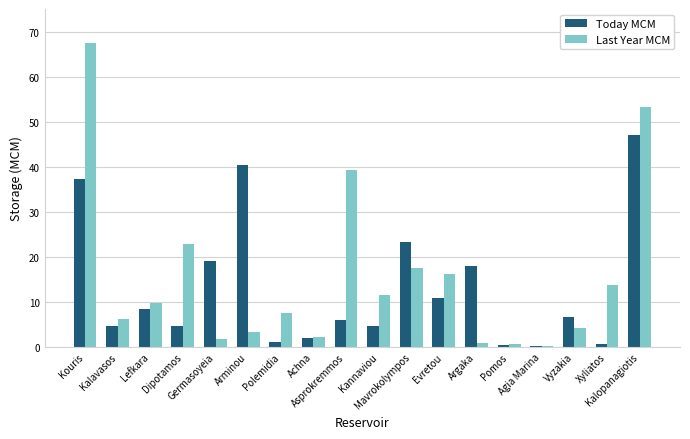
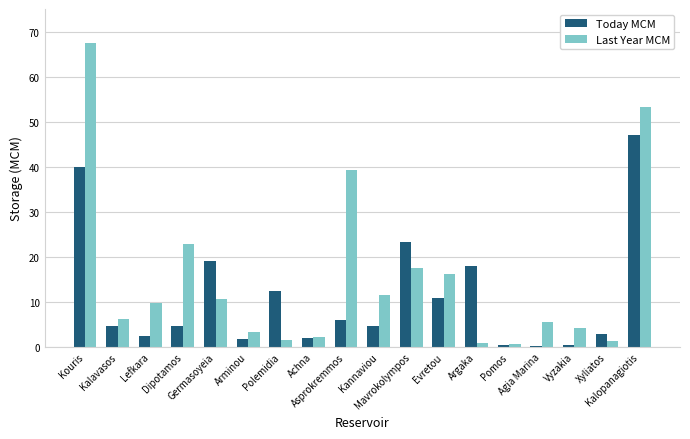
  {
    "Today MCM": {
-     "Kouris": 37,
+     "Kouris": 40,
      "Kalavasos": 5,
-     "Lefkara": 8,
+     "Lefkara": 2,
      "Dipotamos": 5,
      "Germasoyeia": 19,
-     "Arminou": 40,
-     "Polemidia": 1,
+     "Arminou": 2,
+     "Polemidia": 12,
      "Achna": 2,
      "Asprokremmos": 6,
      "Kannaviou": 5,
      "Mavrokolympos": 23,
      "Evretou": 11,
      "Argaka": 18,
-     "Vyzakia": 7,
-     "Xyliatos": 1,
+     "Vyzakia": 0,
+     "Xyliatos": 3,
      "Kalopanagiotis": 47
    },
    "Last Year MCM": {
      "Kouris": 67,
      "Kalavasos": 6,
      "Lefkara": 10,
      "Dipotamos": 23,
-     "Germasoyeia": 2,
+     "Germasoyeia": 11,
      "Arminou": 3,
-     "Polemidia": 8,
+     "Polemidia": 2,
      "Achna": 2,
      "Asprokremmos": 39,
      "Kannaviou": 12,
      "Mavrokolympos": 17,
      "Evretou": 16,
      "Argaka": 1,
      "Pomos": 1,
-     "Agia Marina": 0,
+     "Agia Marina": 5,
      "Vyzakia": 4,
-     "Xyliatos": 14,
+     "Xyliatos": 1,
      "Kalopanagiotis": 53
    }
  }
